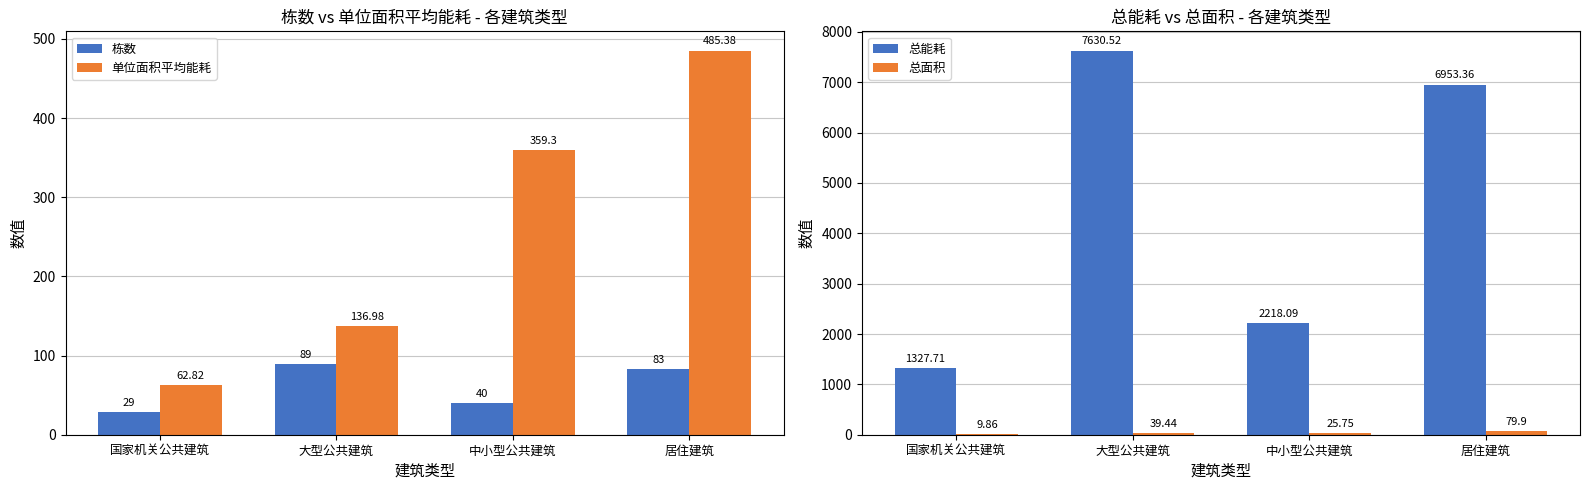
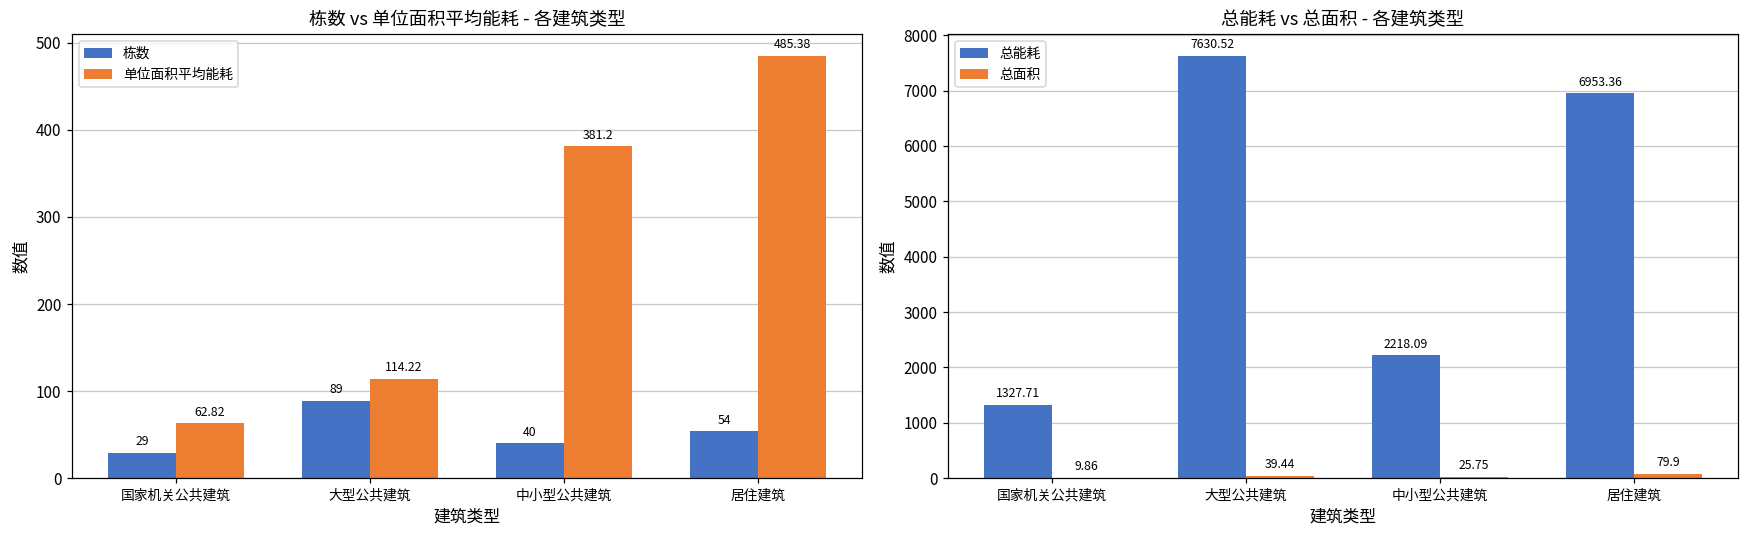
  {
    "栋数 vs 单位面积平均能耗 - 各建筑类型": {
      "栋数": {
        "国家机关公共建筑": 29,
        "大型公共建筑": 89,
        "中小型公共建筑": 40,
-       "居住建筑": 83
+       "居住建筑": 54
      },
      "单位面积平均能耗": {
        "国家机关公共建筑": 62.82,
-       "大型公共建筑": 136.98,
-       "中小型公共建筑": 359.3,
+       "大型公共建筑": 114.22,
+       "中小型公共建筑": 381.2,
        "居住建筑": 485.38
      }
    },
    "总能耗 vs 总面积 - 各建筑类型": {
      "总能耗": {
        "国家机关公共建筑": 1327.71,
        "大型公共建筑": 7630.52,
        "中小型公共建筑": 2218.09,
        "居住建筑": 6953.36
      },
      "总面积": {
        "国家机关公共建筑": 9.86,
        "大型公共建筑": 39.44,
        "中小型公共建筑": 25.75,
        "居住建筑": 79.9
      }
    }
  }
